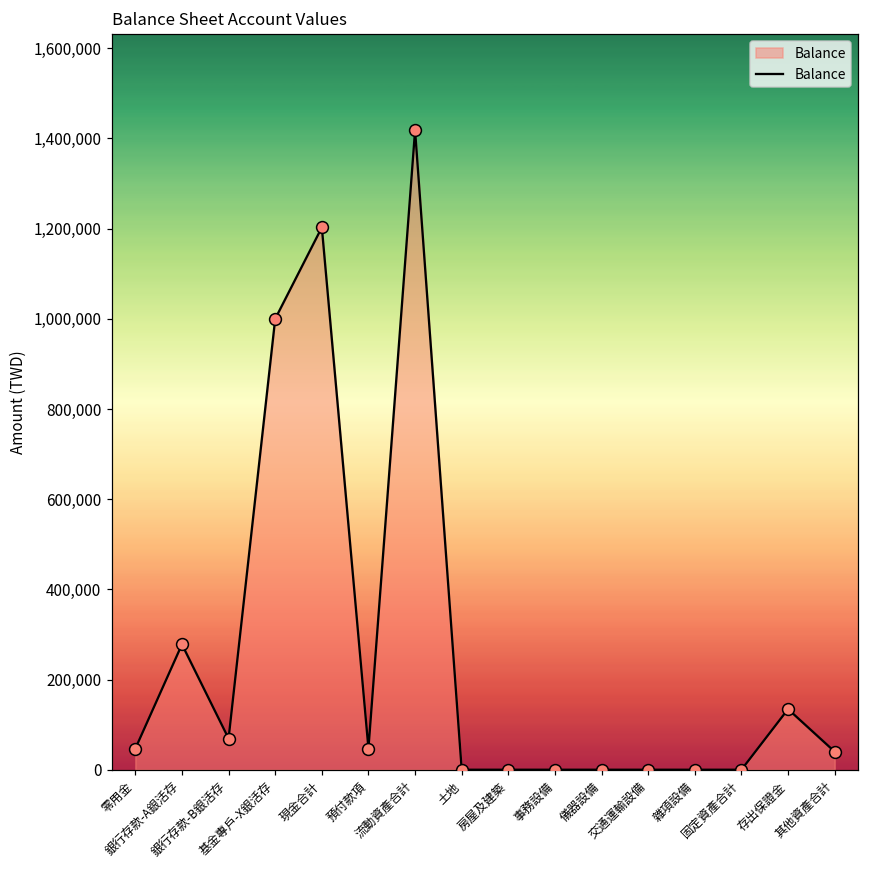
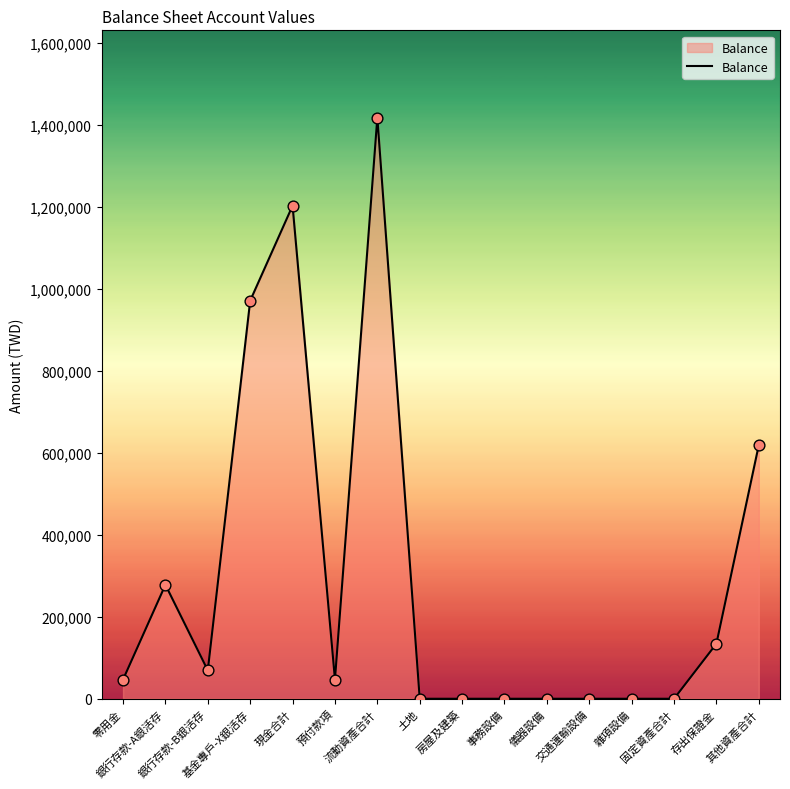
  {
    "零用金": "50,000",
    "銀行存款-A銀活存": "280,000",
    "銀行存款-B銀活存": "70,000",
-   "基金專戶-X銀活存": "1,000,000",
+   "基金專戶-X銀活存": "970,000",
    "現金合計": "1,200,000",
    "預付款項": "50,000",
    "流動資產合計": "1,420,000",
    "土地": "0",
    "房屋及建築": "0",
    "事務設備": "0",
    "儀器設備": "0",
    "交通運輸設備": "0",
    "雜項設備": "0",
    "固定資產合計": "0",
    "存出保證金": "130,000",
-   "其他資產合計": "40,000"
+   "其他資產合計": "620,000"
  }
